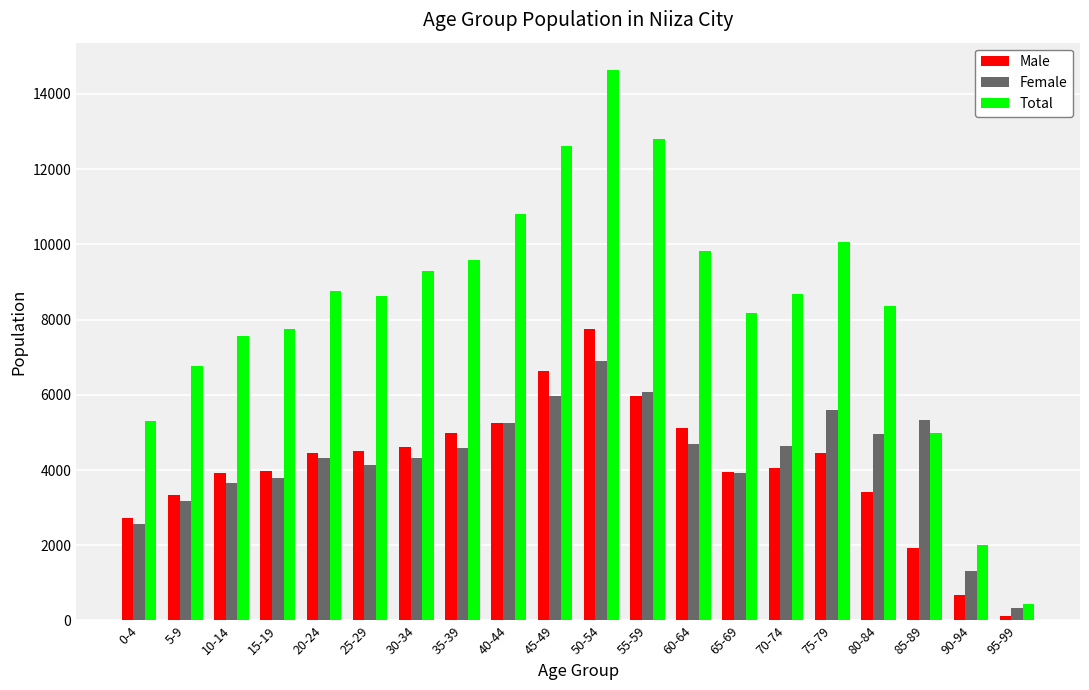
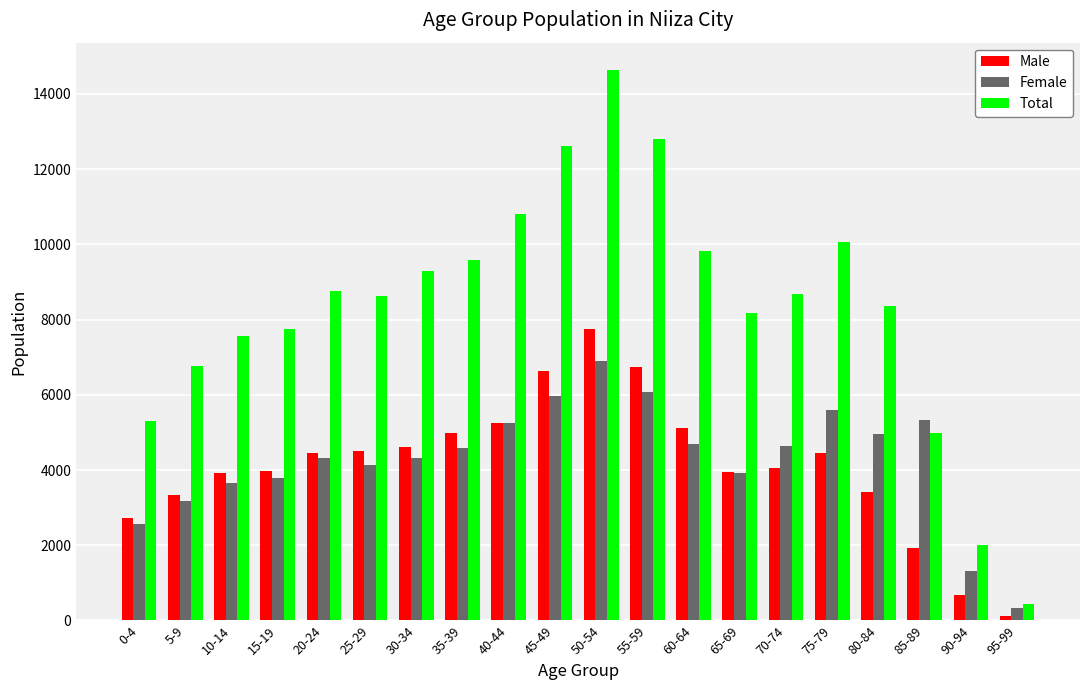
  {
    "Male": {
      "0-4": 2700,
      "5-9": 3300,
      "10-14": 3900,
      "15-19": 4000,
      "20-24": 4500,
      "25-29": 4500,
      "30-34": 4600,
      "35-39": 5000,
      "40-44": 5300,
      "45-49": 6600,
      "50-54": 7700,
-     "55-59": 6000,
+     "55-59": 6700,
      "60-64": 5100,
      "65-69": 4000,
      "70-74": 4000,
      "75-79": 4500,
      "80-84": 3400,
      "85-89": 1900,
      "90-94": 700,
      "95-99": 100
    },
    "Female": {
      "0-4": 2600,
      "5-9": 3200,
      "10-14": 3700,
      "15-19": 3800,
      "20-24": 4300,
      "25-29": 4100,
      "30-34": 4300,
      "35-39": 4600,
      "40-44": 5200,
      "45-49": 6000,
      "50-54": 6900,
      "55-59": 6100,
      "60-64": 4700,
      "65-69": 3900,
      "70-74": 4600,
      "75-79": 5600,
      "80-84": 4900,
      "85-89": 5300,
      "90-94": 1300,
      "95-99": 300
    },
    "Total": {
      "0-4": 5300,
      "5-9": 6800,
      "10-14": 7600,
      "15-19": 7800,
      "20-24": 8800,
      "25-29": 8600,
      "30-34": 9300,
      "35-39": 9600,
      "40-44": 10800,
      "45-49": 12600,
      "50-54": 14600,
      "55-59": 12800,
      "60-64": 9800,
      "65-69": 8200,
      "70-74": 8700,
      "75-79": 10000,
      "80-84": 8400,
      "85-89": 5000,
      "90-94": 2000,
      "95-99": 400
    }
  }
